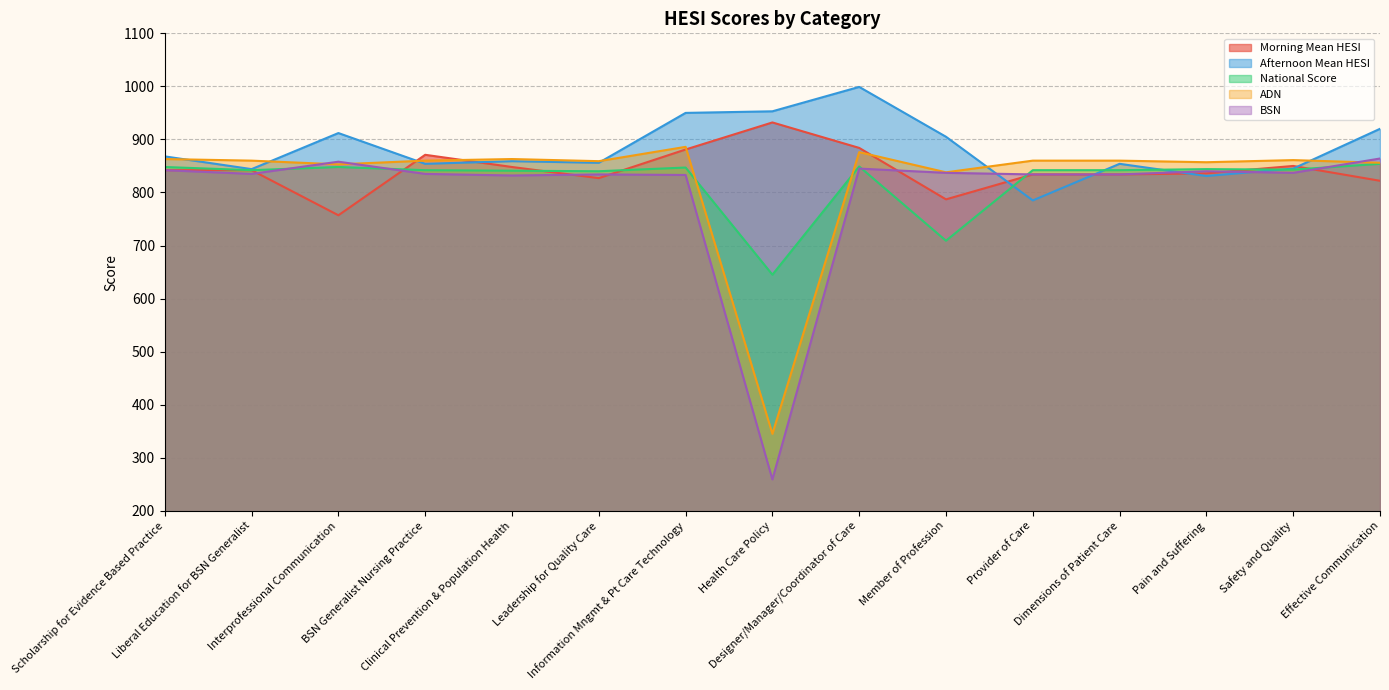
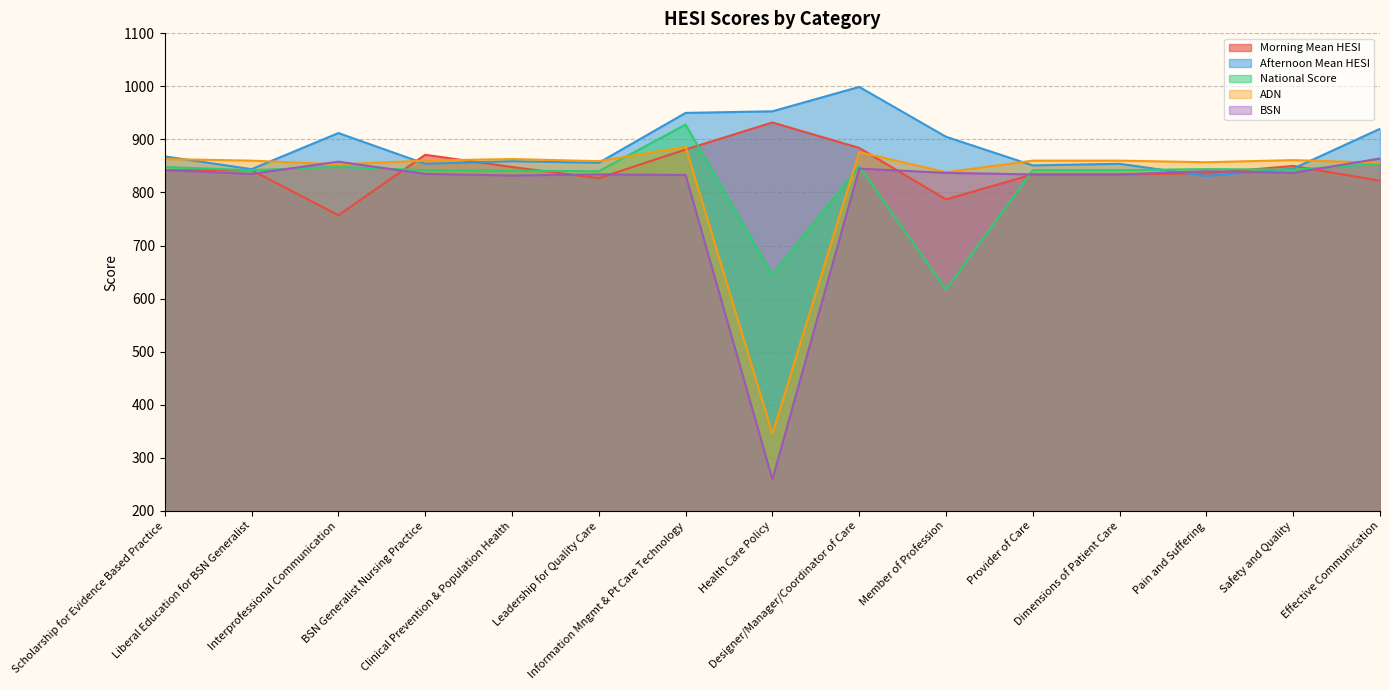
  {
    "Morning Mean HESI": {
      "Interprofessional Communication": 760,
      "BSN Generalist Nursing Practice": 870,
      "Clinical Prevention & Population Health": 850,
      "Leadership for Quality Care": 830,
      "Information Mngmt & Pt Care Technology": 880,
      "Health Care Policy": 930,
      "Designer/Manager/Coordinator of Care": 880,
      "Member of Profession": 790,
      "Safety and Quality": 850,
      "Effective Communication": 820
    },
    "Afternoon Mean HESI": {
      "Scholarship for Evidence Based Practice": 870,
      "Interprofessional Communication": 910,
      "BSN Generalist Nursing Practice": 850,
      "Information Mngmt & Pt Care Technology": 950,
      "Health Care Policy": 950,
      "Designer/Manager/Coordinator of Care": 1000,
      "Member of Profession": 910,
-     "Provider of Care": 790,
+     "Provider of Care": 850,
      "Dimensions of Patient Care": 850,
      "Pain and Suffering": 830,
      "Effective Communication": 920
    },
    "National Score": {
      "Scholarship for Evidence Based Practice": 850,
      "Interprofessional Communication": 850,
      "BSN Generalist Nursing Practice": 840,
      "Clinical Prevention & Population Health": 840,
      "Leadership for Quality Care": 840,
-     "Information Mngmt & Pt Care Technology": 850,
+     "Information Mngmt & Pt Care Technology": 930,
      "Health Care Policy": 650,
-     "Member of Profession": 710,
+     "Member of Profession": 620,
      "Provider of Care": 840,
      "Dimensions of Patient Care": 840
    },
    "ADN": {
      "Scholarship for Evidence Based Practice": 860,
      "Liberal Education for BSN Generalist": 860,
      "Interprofessional Communication": 850,
      "BSN Generalist Nursing Practice": 860,
      "Information Mngmt & Pt Care Technology": 890,
      "Health Care Policy": 350,
      "Designer/Manager/Coordinator of Care": 880,
      "Provider of Care": 860,
      "Dimensions of Patient Care": 860,
      "Pain and Suffering": 860,
      "Safety and Quality": 860
    },
    "BSN": {
      "Liberal Education for BSN Generalist": 840,
      "Interprofessional Communication": 860,
      "BSN Generalist Nursing Practice": 840,
      "Clinical Prevention & Population Health": 830,
      "Leadership for Quality Care": 830,
      "Information Mngmt & Pt Care Technology": 830,
      "Health Care Policy": 260,
      "Safety and Quality": 840,
      "Effective Communication": 860
    }
  }
